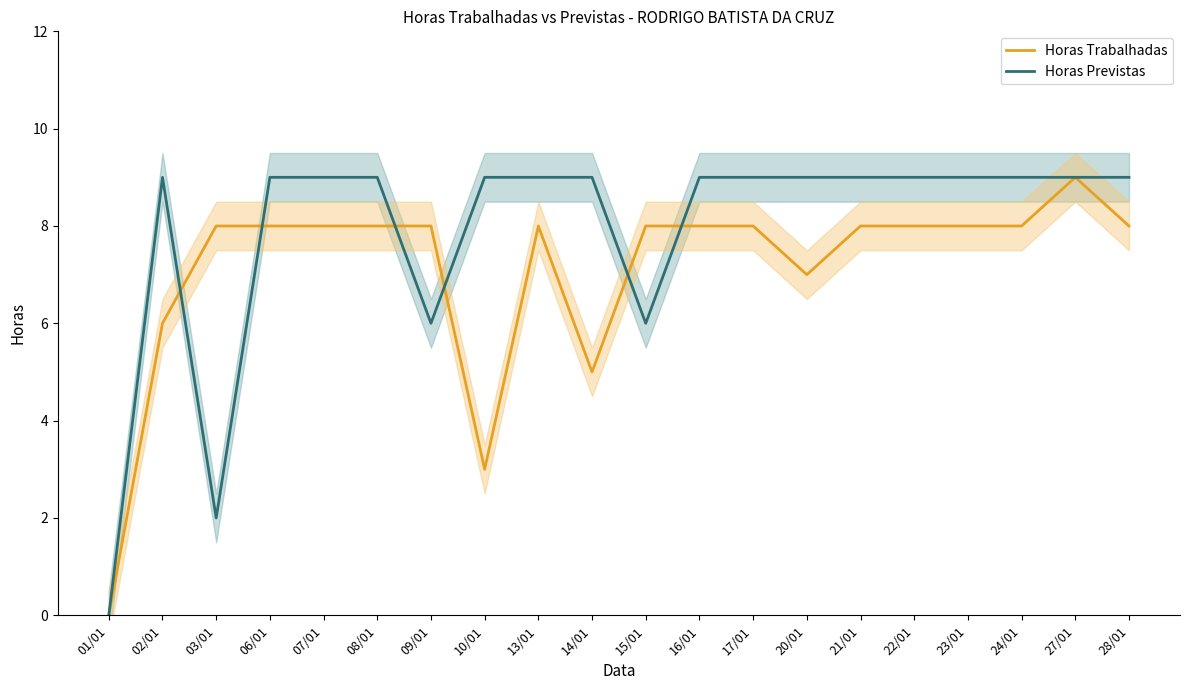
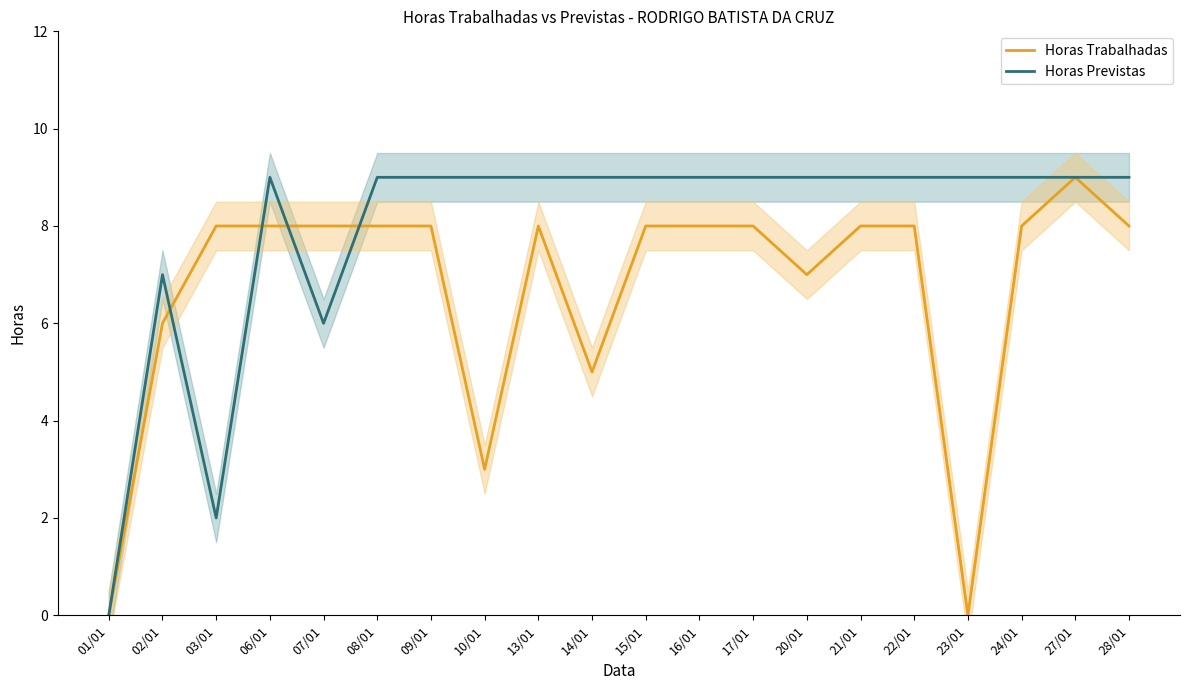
  {
    "Horas Trabalhadas": {
      "02/01": 6,
      "03/01": 8,
      "06/01": 8,
      "07/01": 8,
      "08/01": 8,
      "09/01": 8,
      "10/01": 3,
      "13/01": 8,
      "14/01": 5,
      "15/01": 8,
      "16/01": 8,
      "17/01": 8,
      "20/01": 7,
      "21/01": 8,
      "22/01": 8,
-     "23/01": 8,
+     "23/01": 0,
      "24/01": 8,
      "28/01": 8
    },
    "Horas Previstas": {
-     "02/01": 9,
+     "02/01": 7,
      "03/01": 2,
      "06/01": 9,
-     "07/01": 9,
+     "07/01": 6,
      "08/01": 9,
-     "09/01": 6,
+     "09/01": 9,
      "10/01": 9,
      "13/01": 9,
      "14/01": 9,
-     "15/01": 6,
+     "15/01": 9,
      "16/01": 9,
      "17/01": 9,
      "20/01": 9,
      "21/01": 9,
      "22/01": 9,
      "23/01": 9,
      "24/01": 9,
      "28/01": 9
    }
  }
